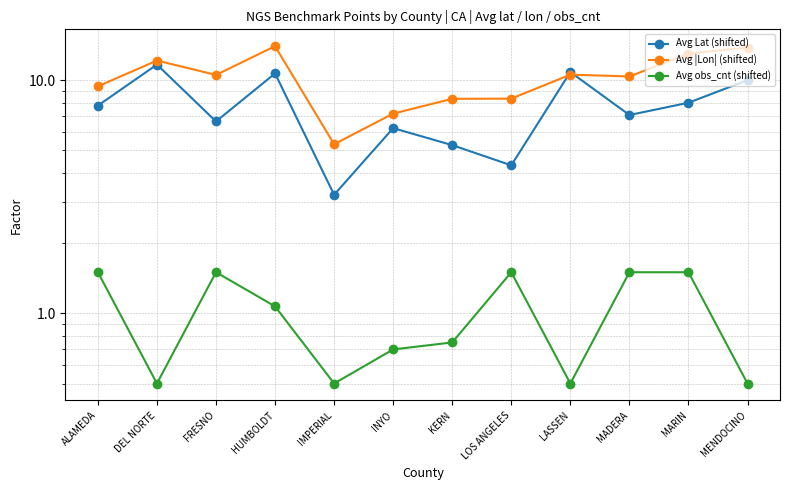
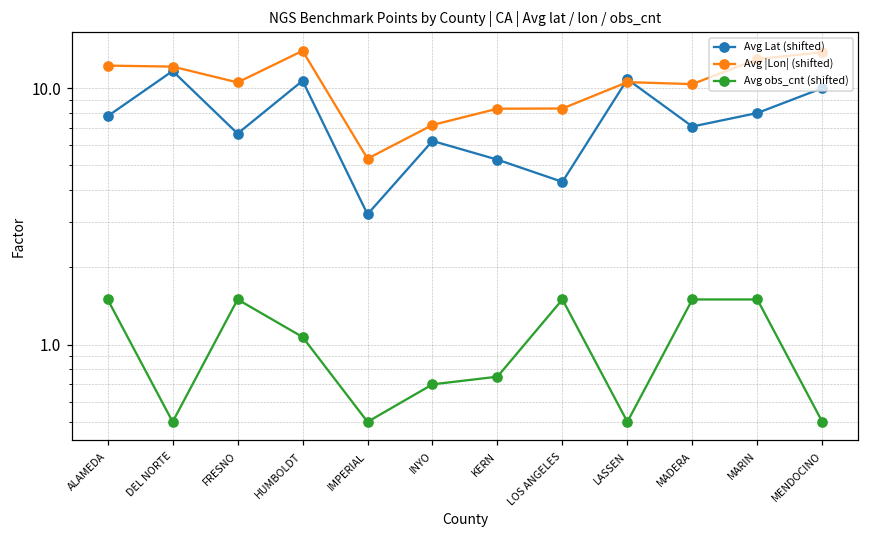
  {
    "Avg Lat (shifted)": {
      "ALAMEDA": 7.8,
      "DEL NORTE": 12,
      "FRESNO": 6.6,
      "HUMBOLDT": 11,
      "IMPERIAL": 3.2,
      "INYO": 6.2,
      "KERN": 5.3,
      "LOS ANGELES": 4.3,
      "LASSEN": 11,
      "MADERA": 7.1,
      "MARIN": 8.0
    },
    "Avg |Lon| (shifted)": {
-     "ALAMEDA": 9.4,
+     "ALAMEDA": 12,
      "DEL NORTE": 12,
      "FRESNO": 11,
      "HUMBOLDT": 14,
      "IMPERIAL": 5.3,
      "INYO": 7.2,
      "KERN": 8.3,
      "LOS ANGELES": 8.3,
      "LASSEN": 11,
      "MADERA": 10
    },
    "Avg obs_cnt (shifted)": {
      "ALAMEDA": 1.5,
      "DEL NORTE": 0.5,
      "FRESNO": 1.5,
      "HUMBOLDT": 1.1,
      "IMPERIAL": 0.5,
      "INYO": 0.7,
      "KERN": 0.75,
      "LOS ANGELES": 1.5,
      "LASSEN": 0.5,
      "MADERA": 1.5,
      "MARIN": 1.5,
      "MENDOCINO": 0.5
    }
  }
